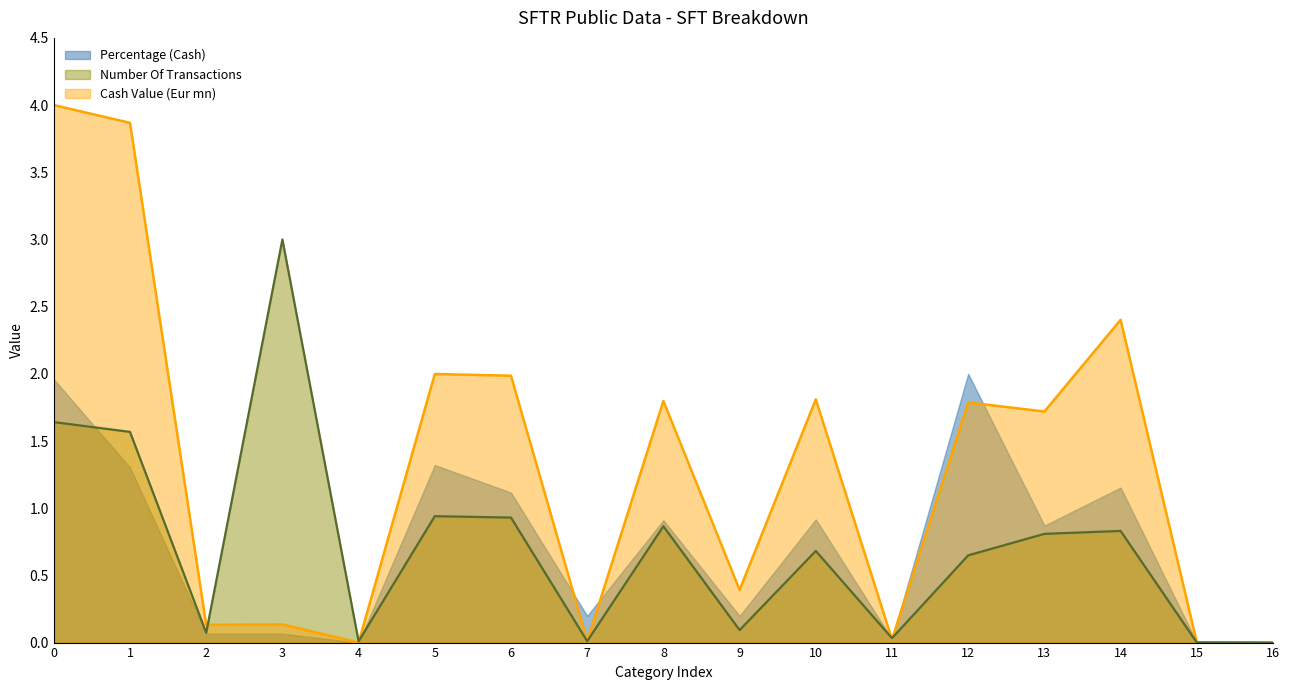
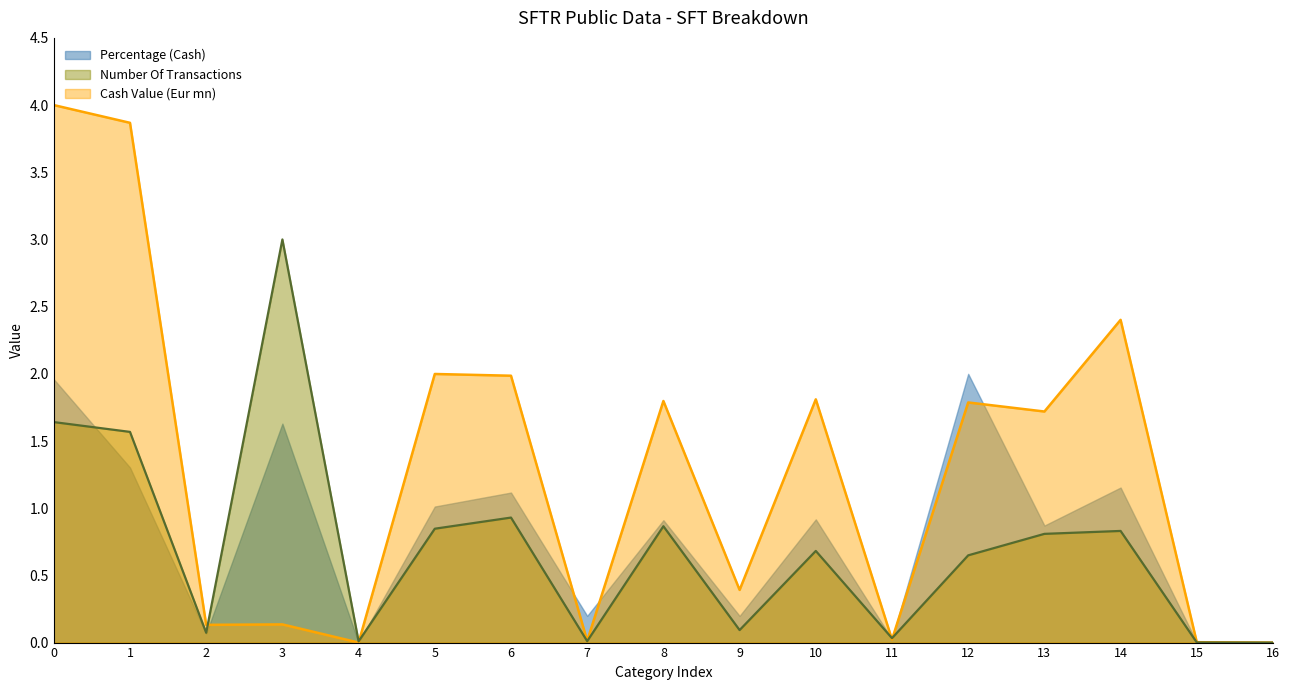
  {
    "Percentage (Cash)": {
      "0": 1.96,
      "1": 1.30,
-     "3": 0.07,
-     "5": 1.32,
+     "3": 1.63,
+     "5": 1.01,
      "6": 1.12,
      "7": 0.20,
      "8": 0.91,
      "9": 0.20,
      "10": 0.92,
      "12": 2.00,
      "13": 0.87,
      "14": 1.15
    },
    "Number Of Transactions": {
      "0": 1.64,
      "1": 1.57,
      "3": 3.00,
-     "5": 0.94,
+     "5": 0.85,
      "6": 0.93,
      "8": 0.87,
      "9": 0.09,
      "10": 0.68,
      "12": 0.65,
      "13": 0.81,
      "14": 0.83
    },
    "Cash Value (Eur mn)": {
      "0": 4.00,
      "1": 3.87,
      "2": 0.13,
      "3": 0.14,
      "5": 2.00,
      "6": 1.99,
      "8": 1.80,
      "9": 0.39,
      "10": 1.81,
      "12": 1.79,
      "13": 1.72,
      "14": 2.40
    }
  }
